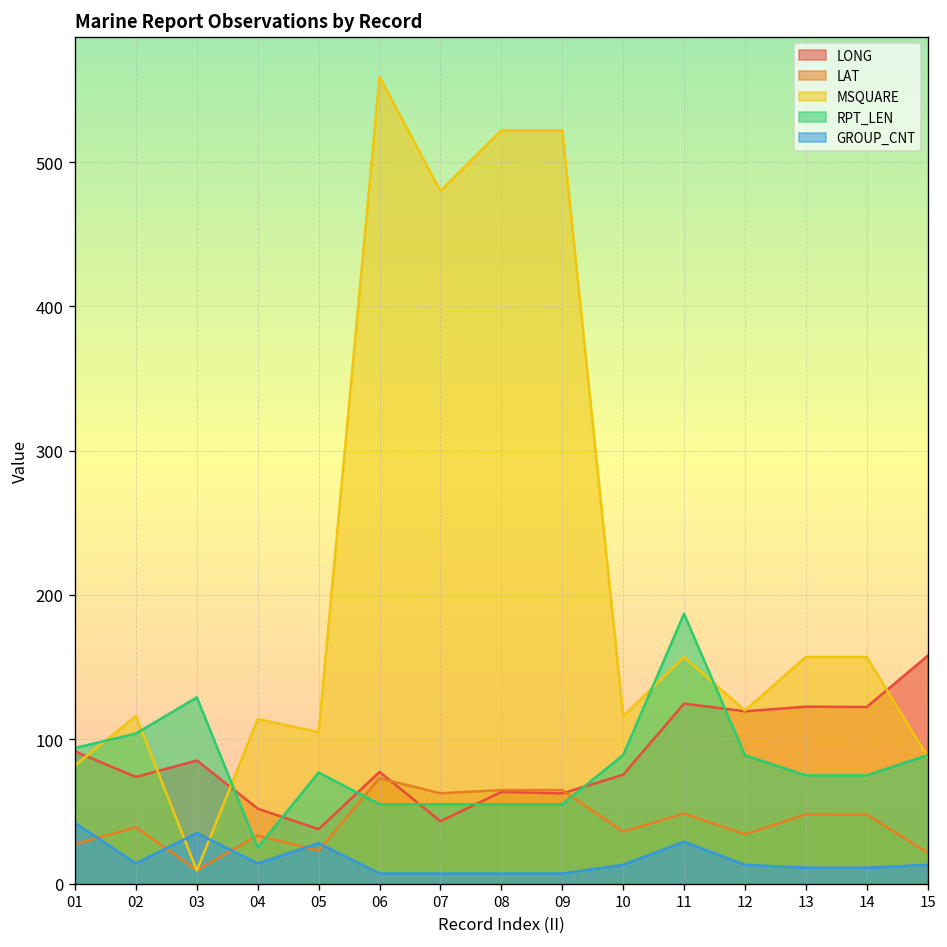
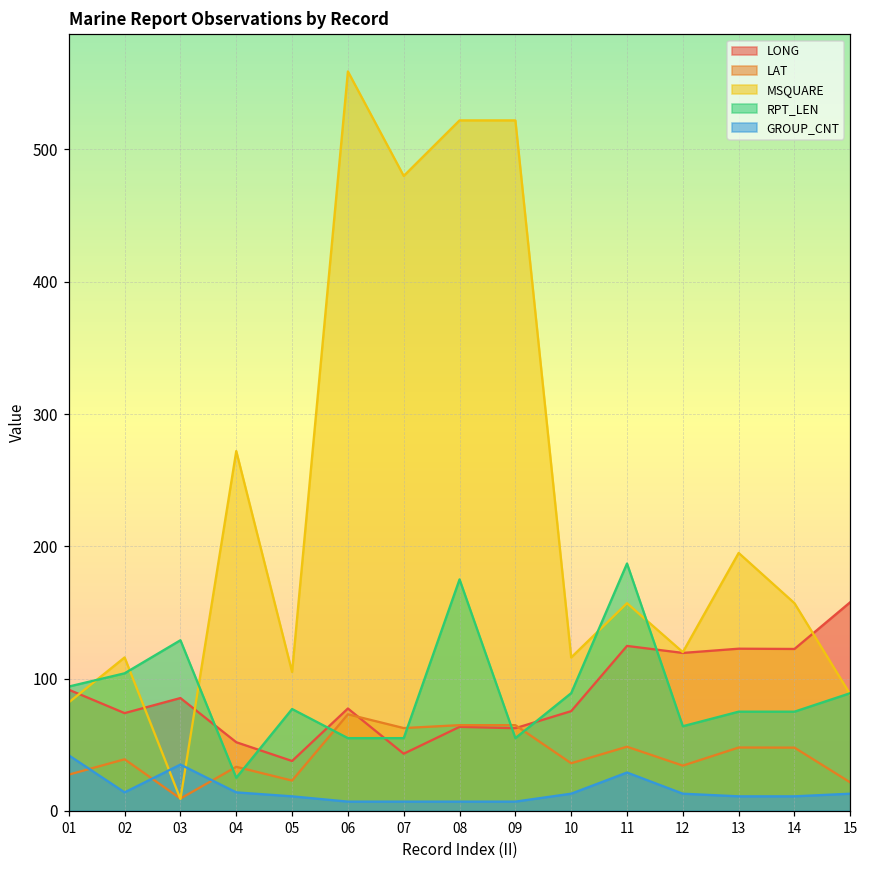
  {
    "MSQUARE": {
      "01": 82,
      "02": 116,
-     "04": 114,
+     "04": 272,
      "05": 105,
      "06": 559,
      "07": 480,
      "08": 522,
      "09": 522,
      "10": 116,
      "11": 157,
-     "13": 157,
+     "13": 195,
      "14": 157
    },
    "RPT_LEN": {
      "01": 94,
      "02": 104,
      "03": 129,
      "04": 25,
      "05": 77,
      "06": 55,
      "07": 55,
-     "08": 55,
+     "08": 175,
      "09": 55,
      "10": 89,
      "11": 187,
-     "12": 89,
+     "12": 64,
      "13": 75,
      "14": 75
    },
    "GROUP_CNT": {
      "01": 42,
      "02": 14,
      "03": 35,
      "04": 14,
-     "05": 28,
+     "05": 11,
      "06": 7,
      "07": 7,
      "08": 7,
      "09": 7,
      "10": 13,
      "11": 29,
      "12": 13,
      "13": 11,
      "14": 11,
      "15": 13
    }
  }
